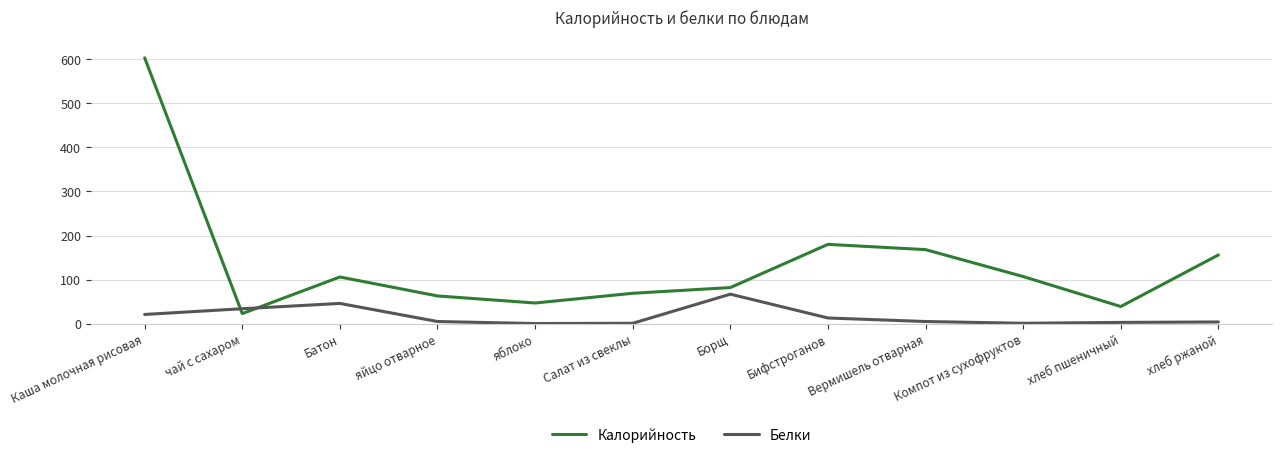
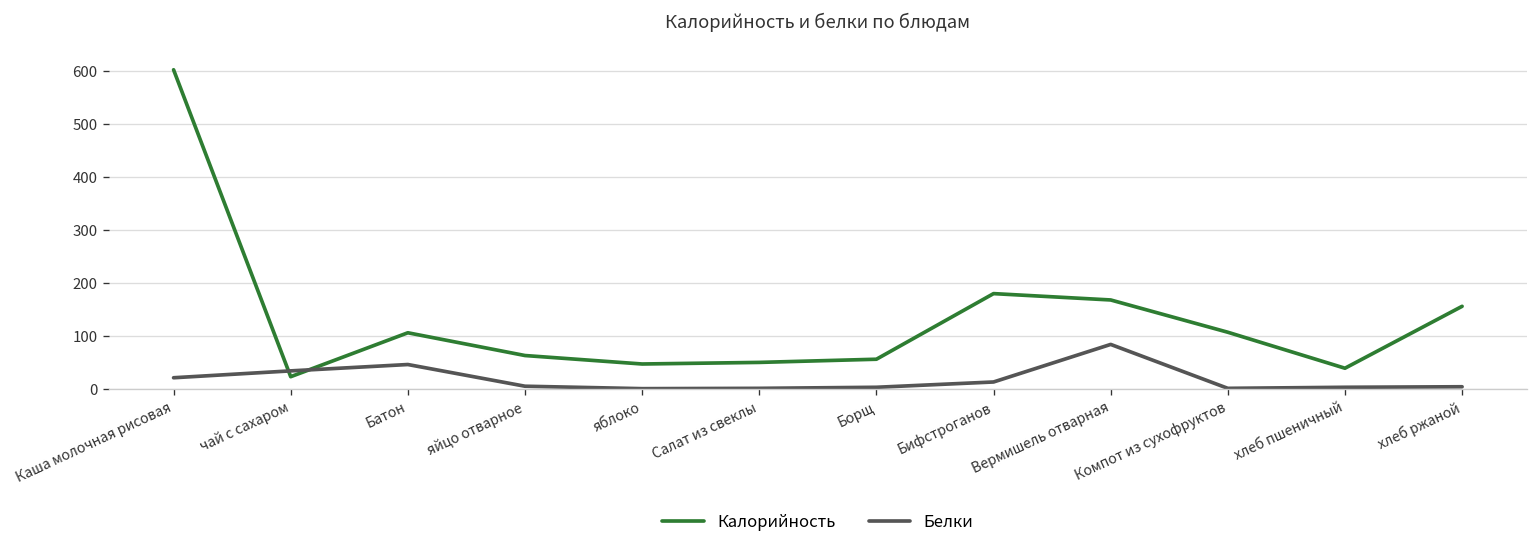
  {
    "Калорийность": {
      "Каша молочная рисовая": 600,
      "чай с сахаром": 20,
      "Батон": 110,
      "яйцо отварное": 60,
      "яблоко": 50,
-     "Салат из свеклы": 70,
-     "Борщ": 80,
+     "Салат из свеклы": 50,
+     "Борщ": 60,
      "Бифстроганов": 180,
      "Вермишель отварная": 170,
      "Компот из сухофруктов": 110,
      "хлеб пшеничный": 40,
      "хлеб ржаной": 160
    },
    "Белки": {
      "Каша молочная рисовая": 20,
      "чай с сахаром": 30,
      "Батон": 50,
      "яйцо отварное": 10,
      "яблоко": 0,
      "Салат из свеклы": 0,
-     "Борщ": 70,
+     "Борщ": 0,
      "Бифстроганов": 10,
-     "Вермишель отварная": 10,
+     "Вермишель отварная": 80,
      "Компот из сухофруктов": 0,
      "хлеб пшеничный": 0,
      "хлеб ржаной": 0
    }
  }
